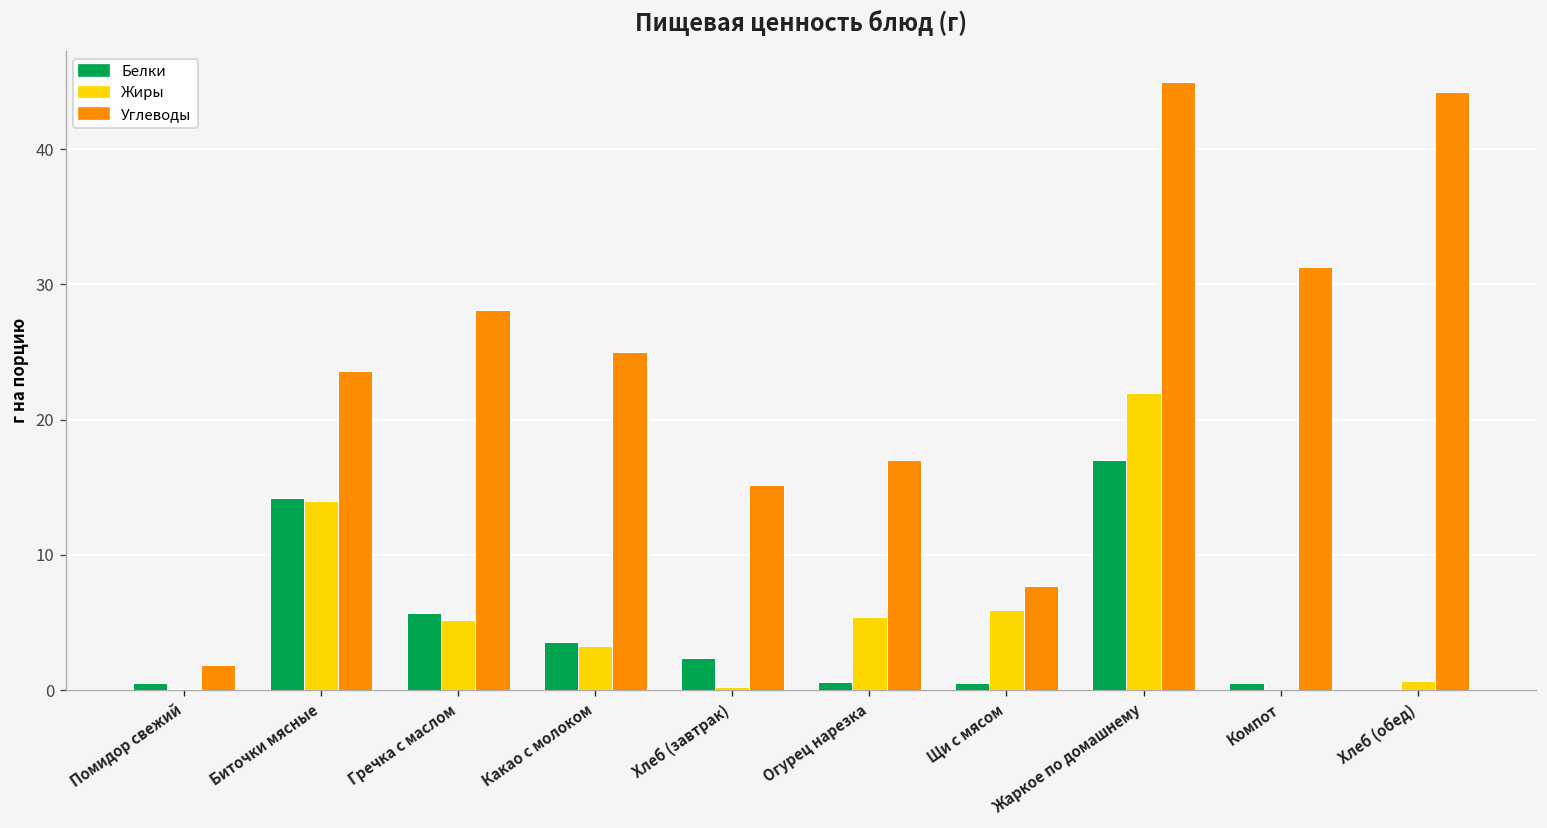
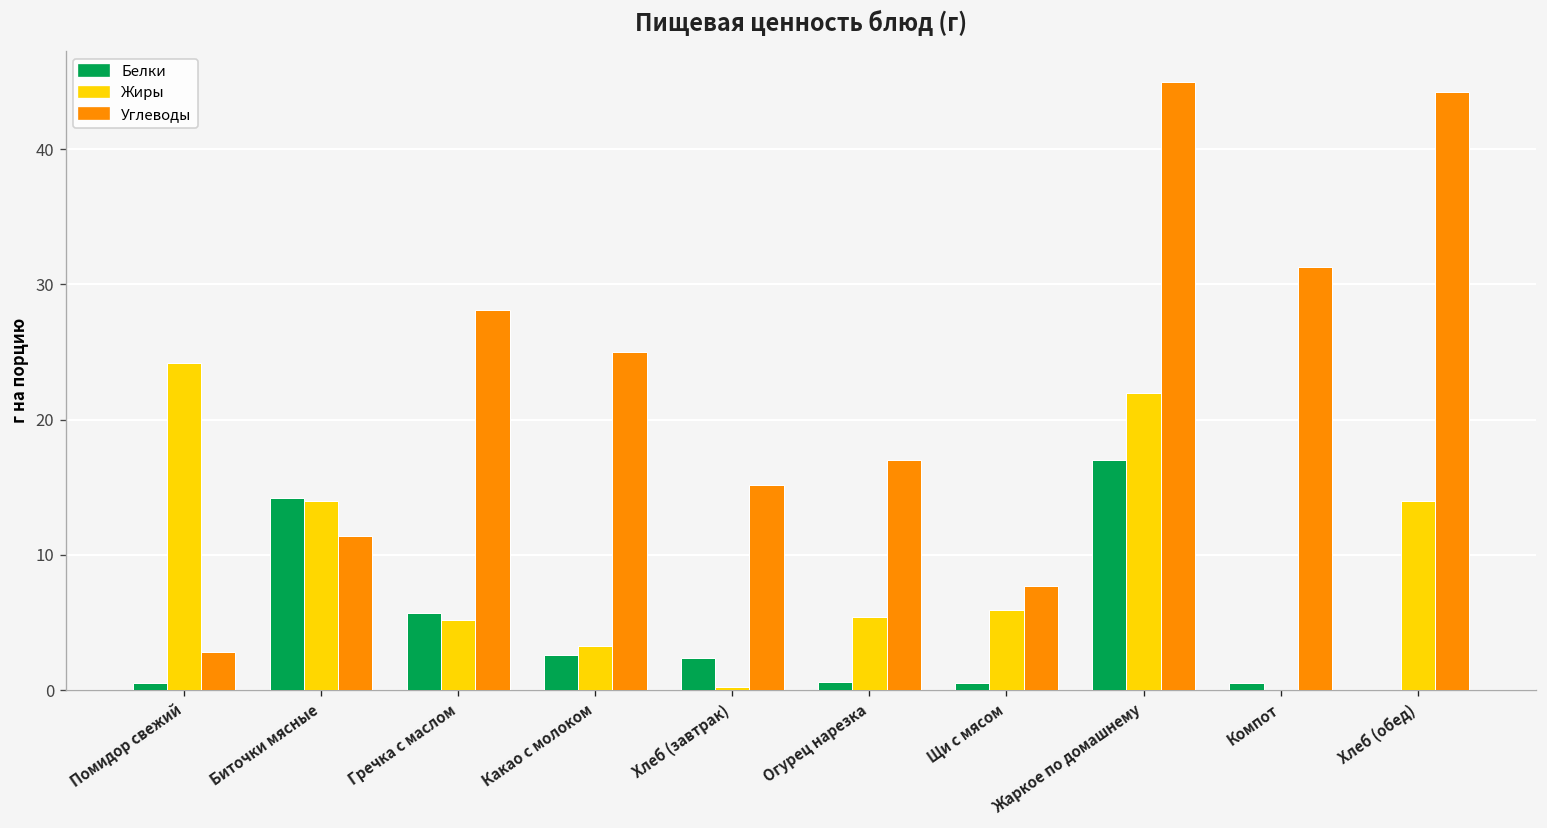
  {
    "Белки": {
      "Помидор свежий": 0.6,
      "Биточки мясные": 14.2,
      "Гречка с маслом": 5.7,
-     "Какао с молоком": 3.6,
+     "Какао с молоком": 2.6,
      "Хлеб (завтрак)": 2.4,
      "Огурец нарезка": 0.6,
      "Щи с мясом": 0.5,
      "Жаркое по домашнему": 17.0,
      "Компот": 0.5,
      "Хлеб (обед)": 0.0
    },
    "Жиры": {
-     "Помидор свежий": 0.1,
+     "Помидор свежий": 24.2,
      "Биточки мясные": 14.0,
      "Гречка с маслом": 5.2,
      "Какао с молоком": 3.3,
      "Огурец нарезка": 5.4,
      "Щи с мясом": 5.9,
      "Жаркое по домашнему": 22.0,
      "Компот": 0.0,
-     "Хлеб (обед)": 0.7
+     "Хлеб (обед)": 14.0
    },
    "Углеводы": {
-     "Помидор свежий": 1.9,
-     "Биточки мясные": 23.6,
+     "Помидор свежий": 2.8,
+     "Биточки мясные": 11.4,
      "Гречка с маслом": 28.1,
      "Какао с молоком": 25.0,
      "Хлеб (завтрак)": 15.2,
      "Огурец нарезка": 17.0,
      "Щи с мясом": 7.7,
      "Жаркое по домашнему": 45.0,
      "Компот": 31.3,
      "Хлеб (обед)": 44.2
    }
  }
